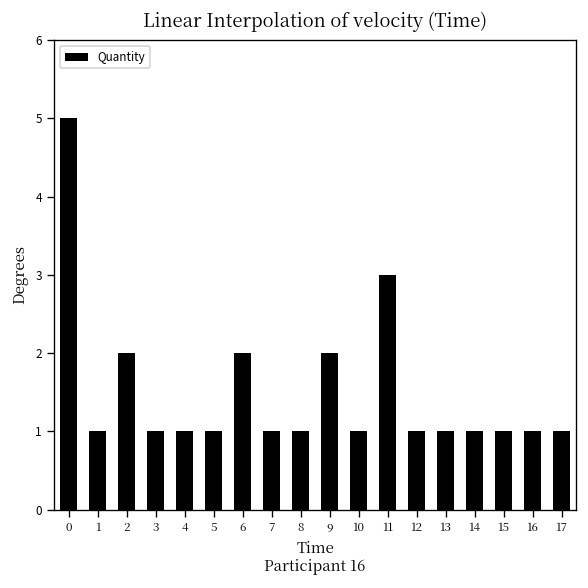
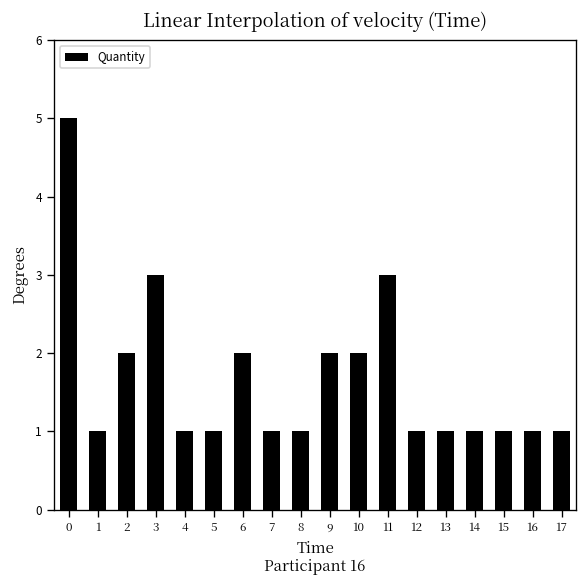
  {
    "0": 5,
    "1": 1,
    "2": 2,
-   "3": 1,
+   "3": 3,
    "4": 1,
    "5": 1,
    "6": 2,
    "7": 1,
    "8": 1,
    "9": 2,
-   "10": 1,
+   "10": 2,
    "11": 3,
    "12": 1,
    "13": 1,
    "14": 1,
    "15": 1,
    "16": 1,
    "17": 1
  }
